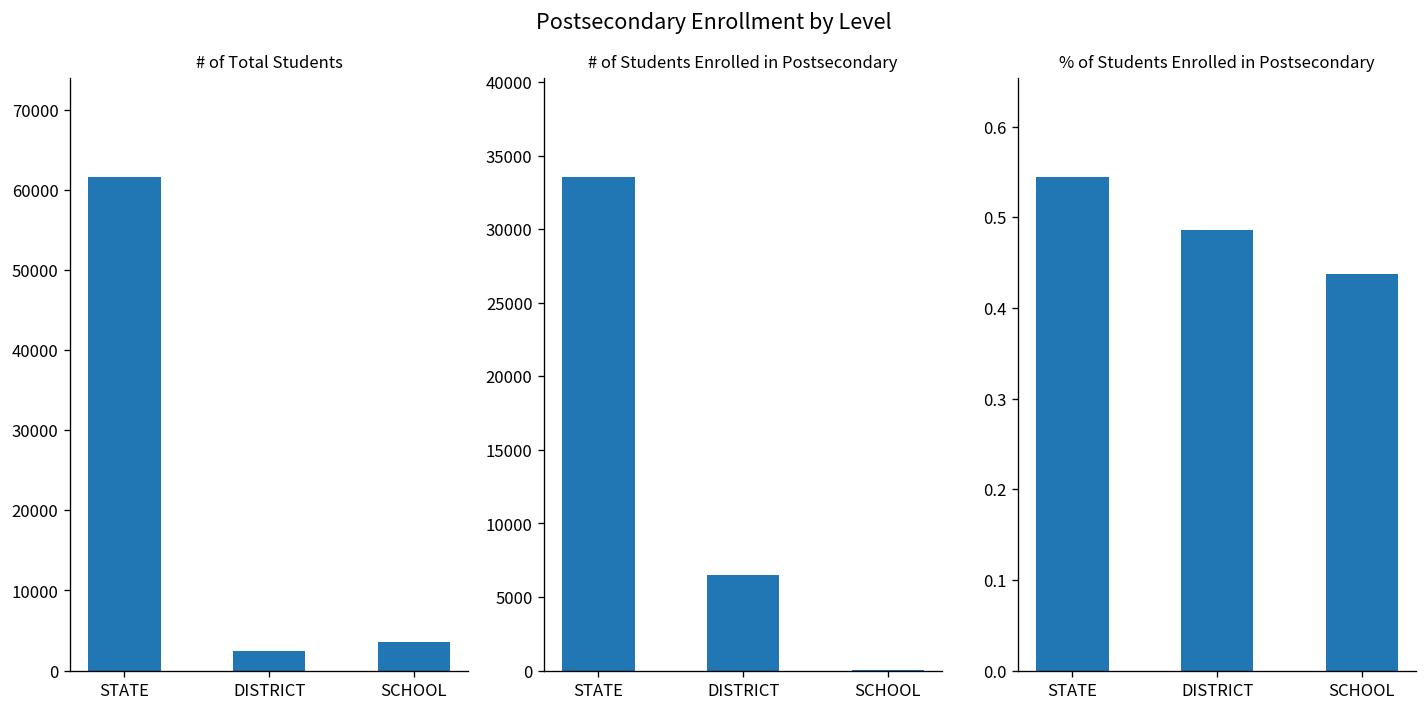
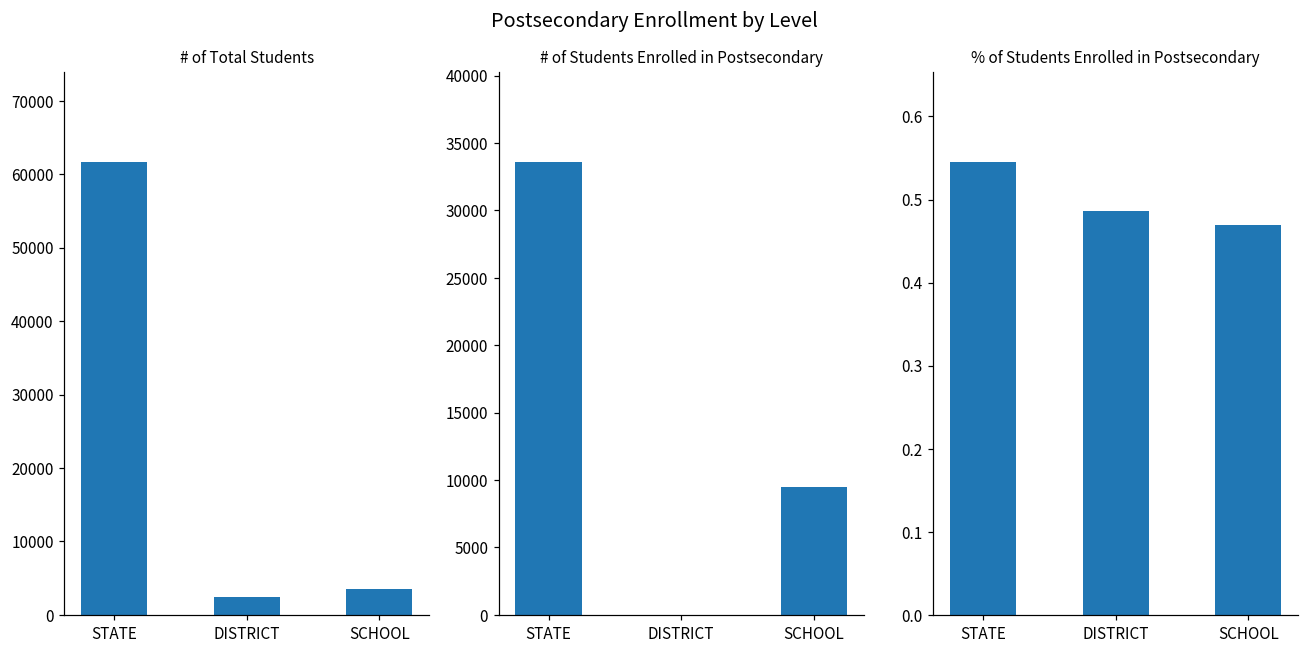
  {
    "# of Total Students": {
      "STATE": 62000,
      "DISTRICT": 2000,
      "SCHOOL": 4000
    },
    "# of Students Enrolled in Postsecondary": {
      "STATE": 33600,
-     "DISTRICT": 6500,
-     "SCHOOL": 0
+     "DISTRICT": 0,
+     "SCHOOL": 9500
    },
    "% of Students Enrolled in Postsecondary": {
      "STATE": 0.55,
      "DISTRICT": 0.49,
-     "SCHOOL": 0.44
+     "SCHOOL": 0.47
    }
  }
